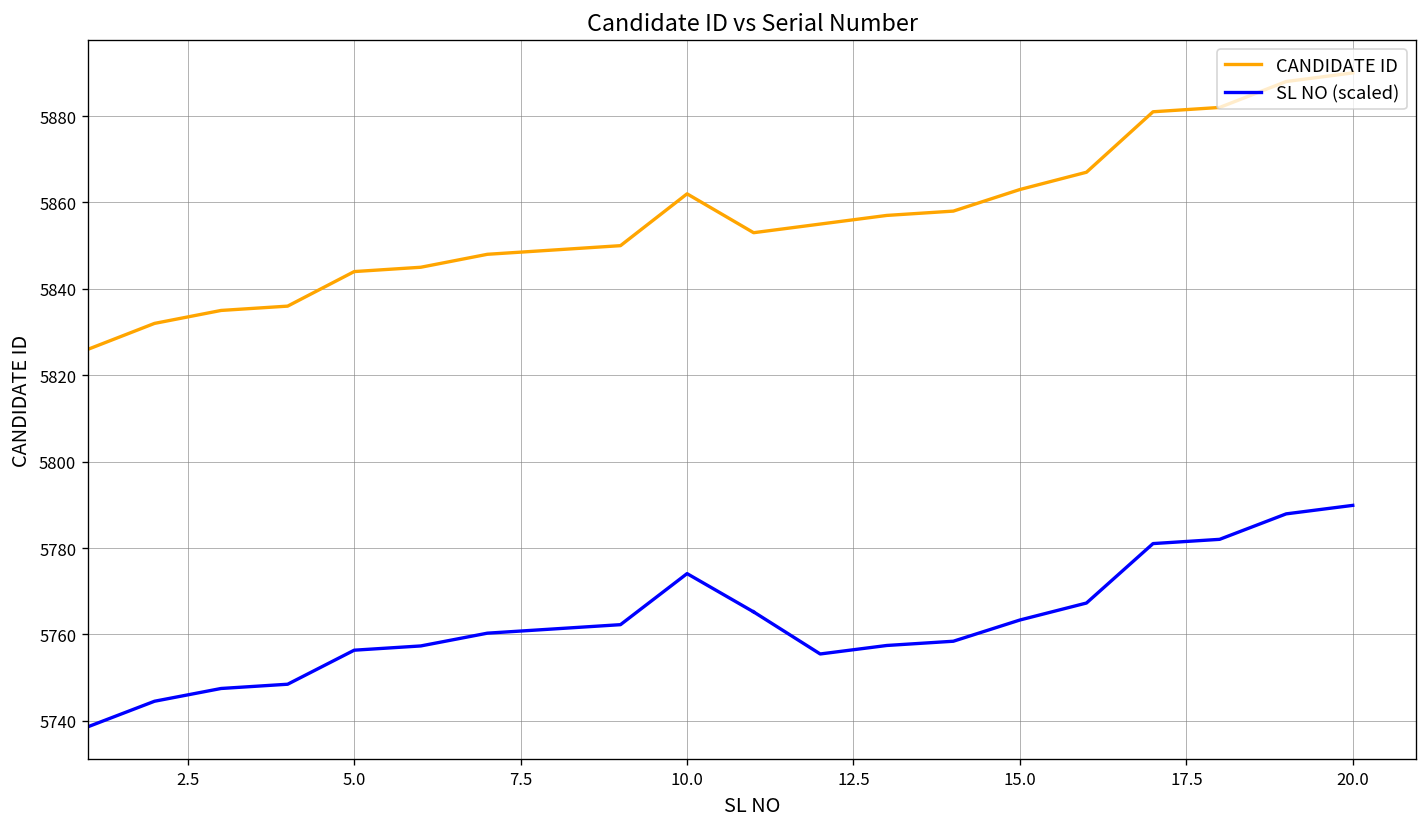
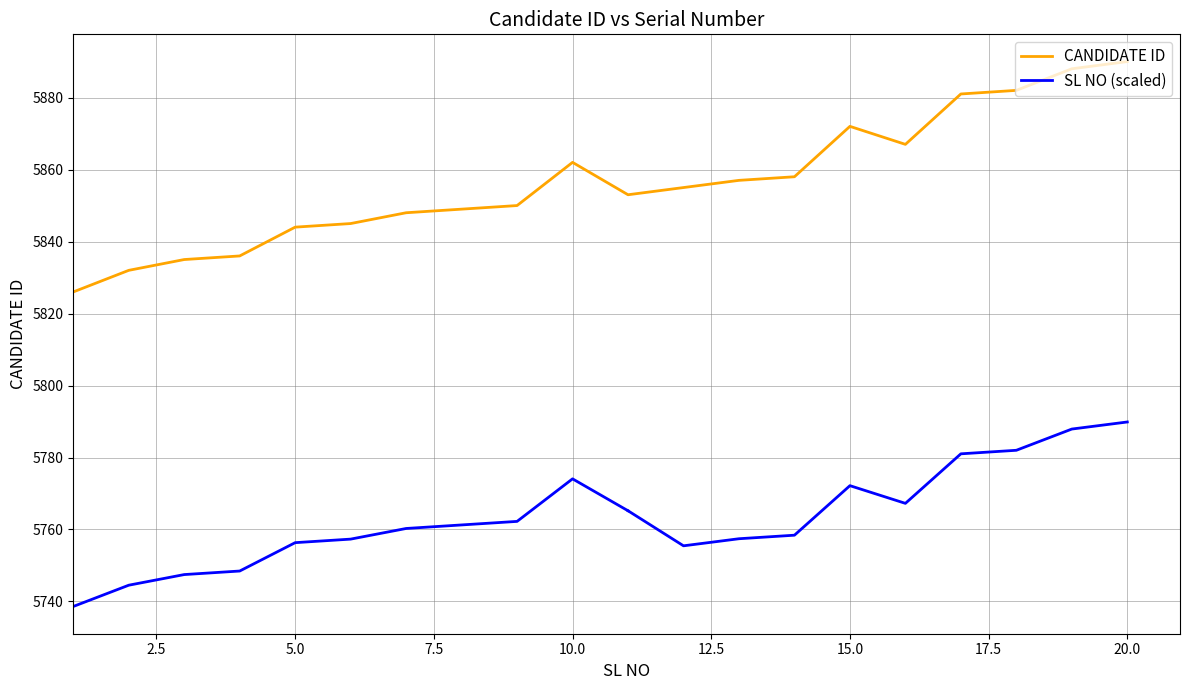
  {
    "CANDIDATE ID": {
      "5.0": 5844,
      "10.0": 5862,
-     "15.0": 5863
+     "15.0": 5872
    }
  }
